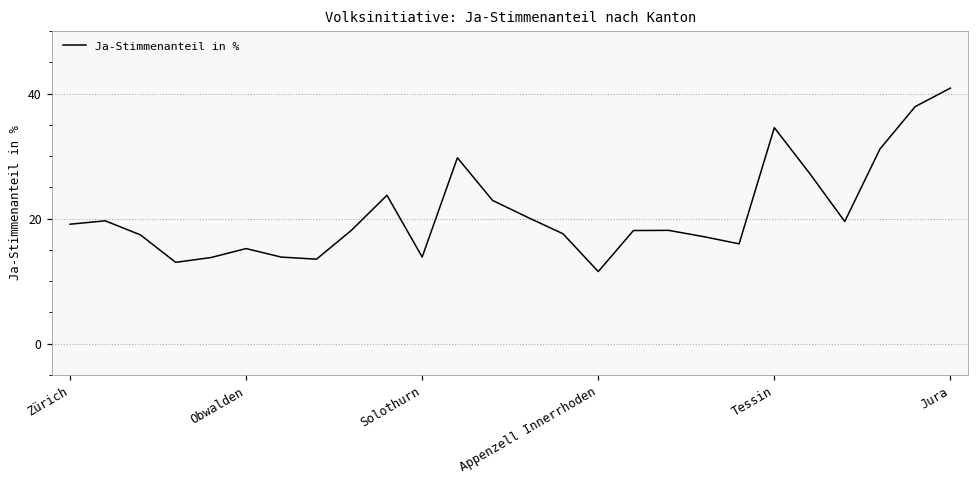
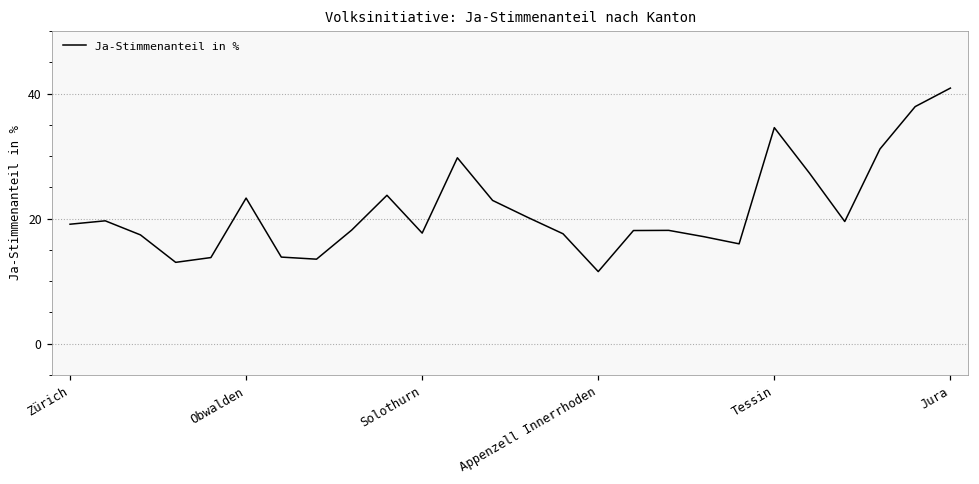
  {
    "Zürich": 19,
-   "Obwalden": 15,
-   "Solothurn": 14,
+   "Obwalden": 23,
+   "Solothurn": 18,
    "Appenzell Innerrhoden": 12,
    "Tessin": 35,
    "Jura": 41
  }
